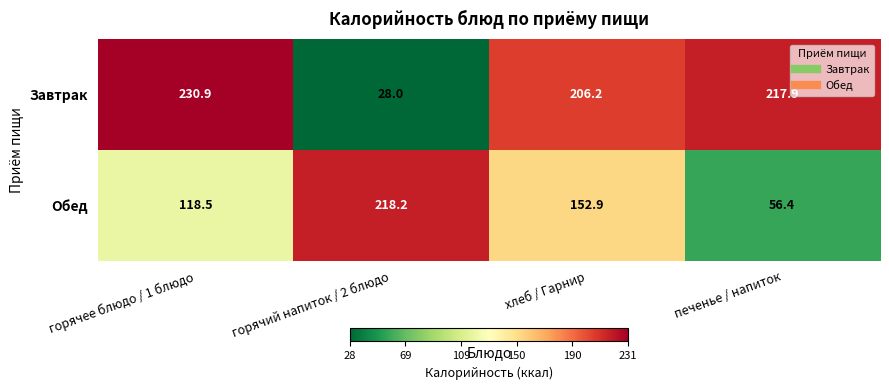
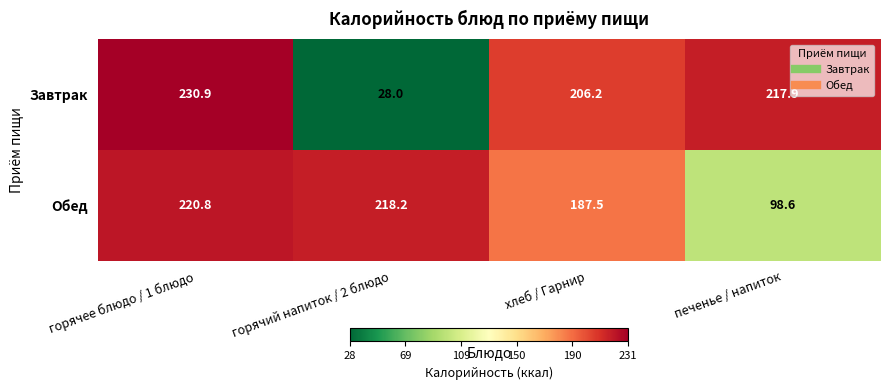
  {
    "Завтрак": {
      "горячее блюдо / 1 блюдо": 230.9,
      "горячий напиток / 2 блюдо": 28.0,
      "хлеб / Гарнир": 206.2
    },
    "Обед": {
-     "горячее блюдо / 1 блюдо": 118.5,
+     "горячее блюдо / 1 блюдо": 220.8,
      "горячий напиток / 2 блюдо": 218.2,
-     "хлеб / Гарнир": 152.9,
-     "печенье / напиток": 56.4
+     "хлеб / Гарнир": 187.5,
+     "печенье / напиток": 98.6
    }
  }
